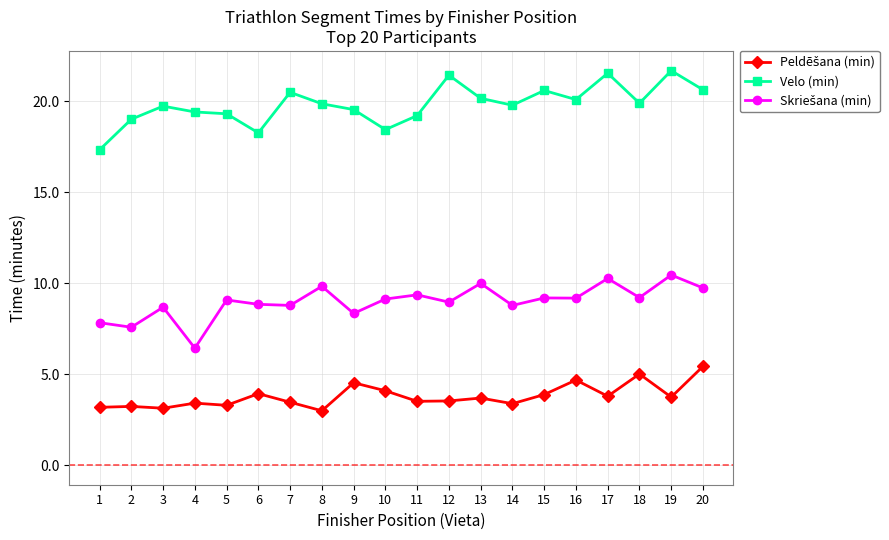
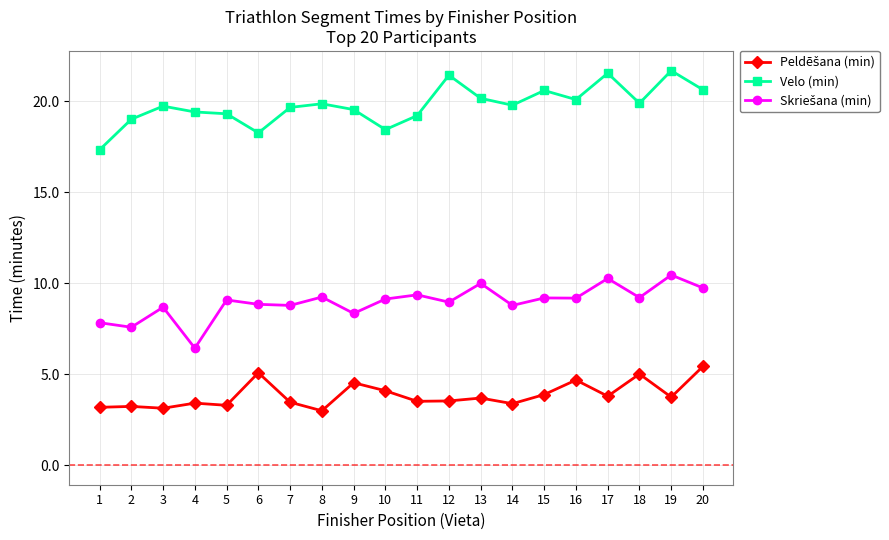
  {
    "Peldēšana (min)": {
      "1": 3.2,
      "2": 3.2,
      "3": 3.1,
      "4": 3.4,
      "5": 3.3,
-     "6": 3.9,
+     "6": 5.1,
      "7": 3.5,
      "8": 3.0,
      "9": 4.5,
      "10": 4.1,
      "11": 3.5,
      "12": 3.5,
      "13": 3.7,
      "14": 3.4,
      "15": 3.9,
      "16": 4.7,
      "17": 3.8,
      "18": 5.0,
      "19": 3.7,
      "20": 5.4
    },
    "Velo (min)": {
      "1": 17.3,
      "2": 19.0,
      "3": 19.7,
      "4": 19.4,
      "5": 19.3,
      "6": 18.3,
-     "7": 20.5,
+     "7": 19.7,
      "8": 19.9,
      "9": 19.5,
      "10": 18.4,
      "11": 19.2,
      "12": 21.4,
      "13": 20.2,
      "14": 19.8,
      "15": 20.6,
      "16": 20.1,
      "17": 21.5,
      "18": 19.9,
      "19": 21.7,
      "20": 20.6
    },
    "Skriešana (min)": {
      "1": 7.8,
      "2": 7.6,
      "3": 8.7,
      "4": 6.4,
      "5": 9.1,
      "6": 8.8,
      "7": 8.8,
-     "8": 9.8,
+     "8": 9.2,
      "9": 8.3,
      "10": 9.1,
      "11": 9.4,
      "12": 9.0,
      "13": 10.0,
      "14": 8.8,
      "15": 9.2,
      "16": 9.2,
      "17": 10.3,
      "18": 9.2,
      "19": 10.4,
      "20": 9.7
    }
  }
